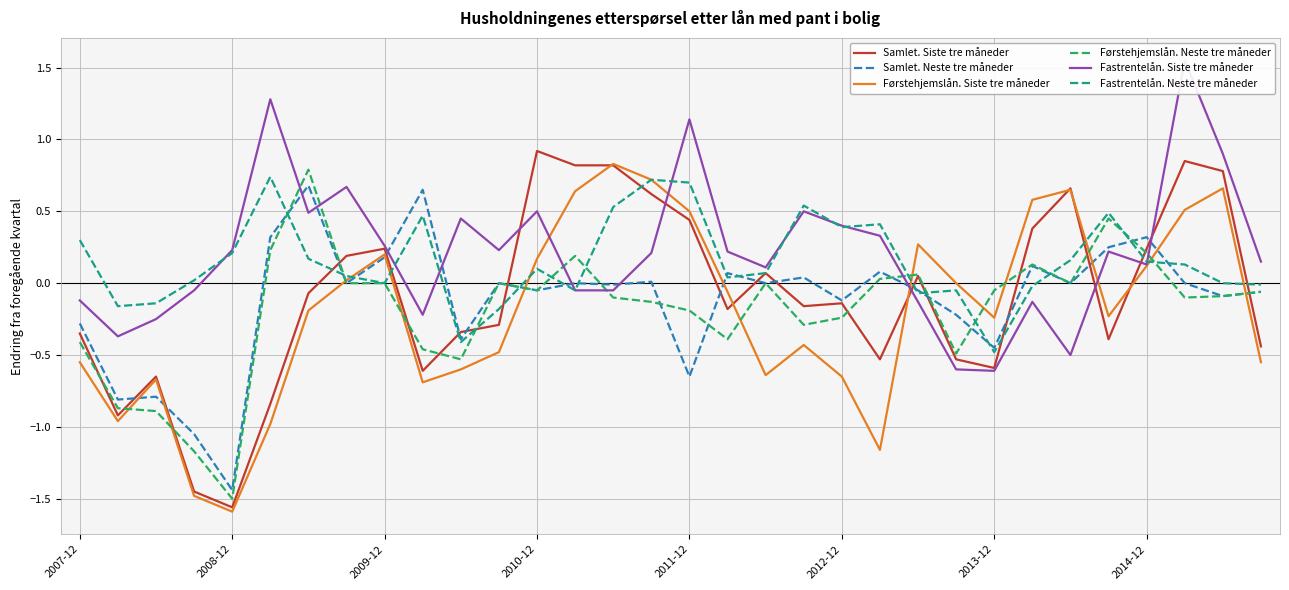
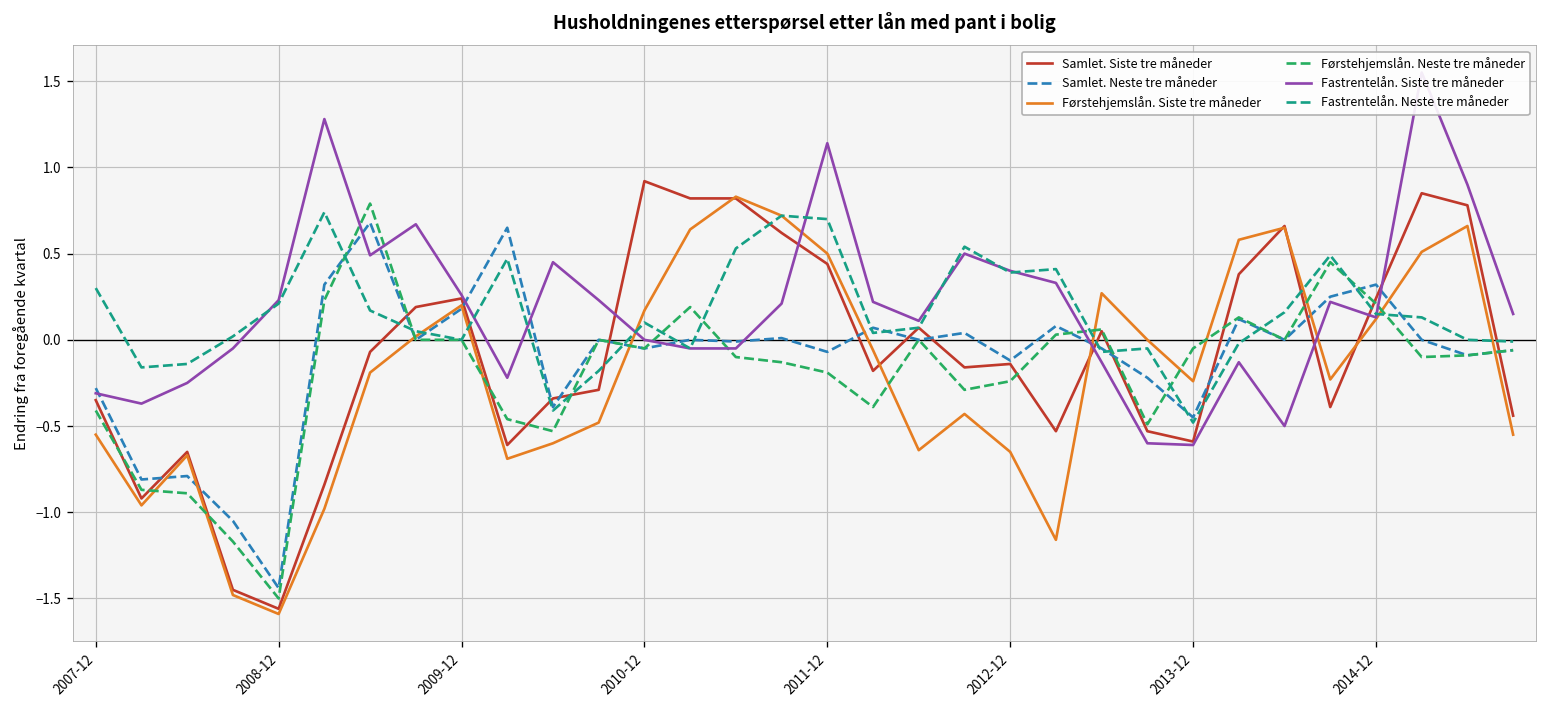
  {
    "Samlet. Siste tre måneder": {
      "2007-12": -0.35,
      "2008-12": -1.56,
      "2009-12": 0.24,
      "2010-12": 0.92,
      "2011-12": 0.44,
      "2012-12": -0.14,
      "2013-12": -0.59,
      "2014-12": 0.24
    },
    "Samlet. Neste tre måneder": {
      "2007-12": -0.28,
      "2008-12": -1.44,
      "2009-12": 0.18,
-     "2011-12": -0.65,
+     "2011-12": -0.07,
      "2012-12": -0.12,
      "2013-12": -0.45,
      "2014-12": 0.32
    },
    "Førstehjemslån. Siste tre måneder": {
      "2007-12": -0.55,
      "2008-12": -1.59,
      "2009-12": 0.20,
      "2010-12": 0.17,
      "2011-12": 0.50,
      "2012-12": -0.65,
      "2013-12": -0.24
    },
    "Fastrentelån. Siste tre måneder": {
-     "2007-12": -0.12,
+     "2007-12": -0.31,
      "2008-12": 0.23,
      "2009-12": 0.26,
-     "2010-12": 0.5,
+     "2010-12": 0.0,
      "2011-12": 1.14,
      "2013-12": -0.61
    }
  }
